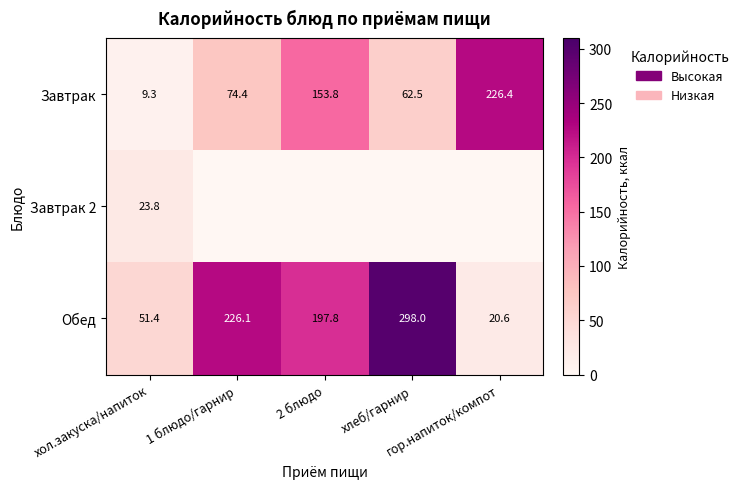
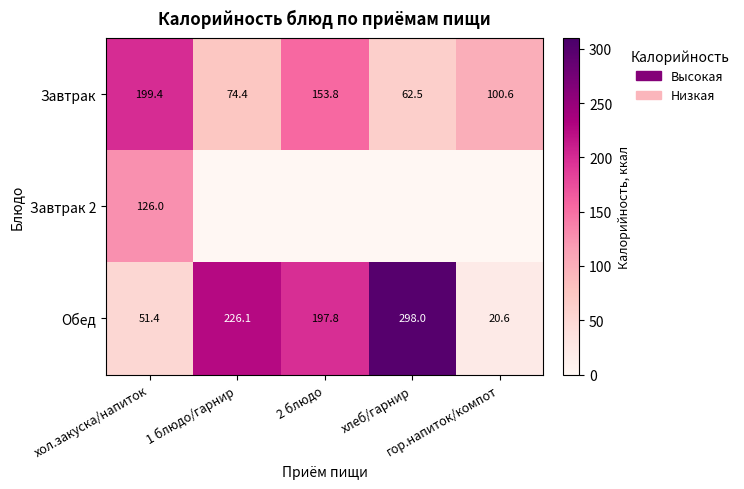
  {
    "Завтрак": {
-     "хол.закуска/напиток": 9.3,
+     "хол.закуска/напиток": 199.4,
      "1 блюдо/гарнир": 74.4,
      "2 блюдо": 153.8,
      "хлеб/гарнир": 62.5,
-     "гор.напиток/компот": 226.4
+     "гор.напиток/компот": 100.6
    },
    "Завтрак 2": {
-     "хол.закуска/напиток": 23.8
+     "хол.закуска/напиток": 126.0
    },
    "Обед": {
      "хол.закуска/напиток": 51.4,
      "1 блюдо/гарнир": 226.1,
      "2 блюдо": 197.8,
      "хлеб/гарнир": 298.0,
      "гор.напиток/компот": 20.6
    }
  }
